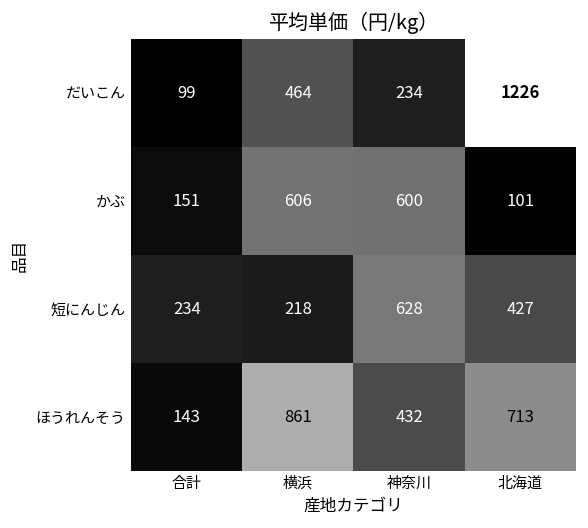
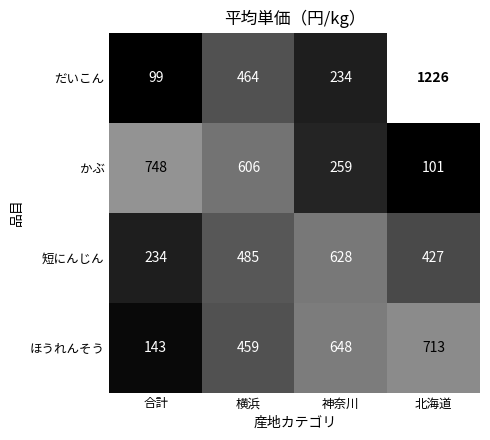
  {
    "だいこん": {
      "合計": 99,
      "横浜": 464,
      "神奈川": 234,
      "北海道": 1226
    },
    "かぶ": {
-     "合計": 151,
+     "合計": 748,
      "横浜": 606,
-     "神奈川": 600,
+     "神奈川": 259,
      "北海道": 101
    },
    "短にんじん": {
      "合計": 234,
-     "横浜": 218,
+     "横浜": 485,
      "神奈川": 628,
      "北海道": 427
    },
    "ほうれんそう": {
      "合計": 143,
-     "横浜": 861,
-     "神奈川": 432,
+     "横浜": 459,
+     "神奈川": 648,
      "北海道": 713
    }
  }
